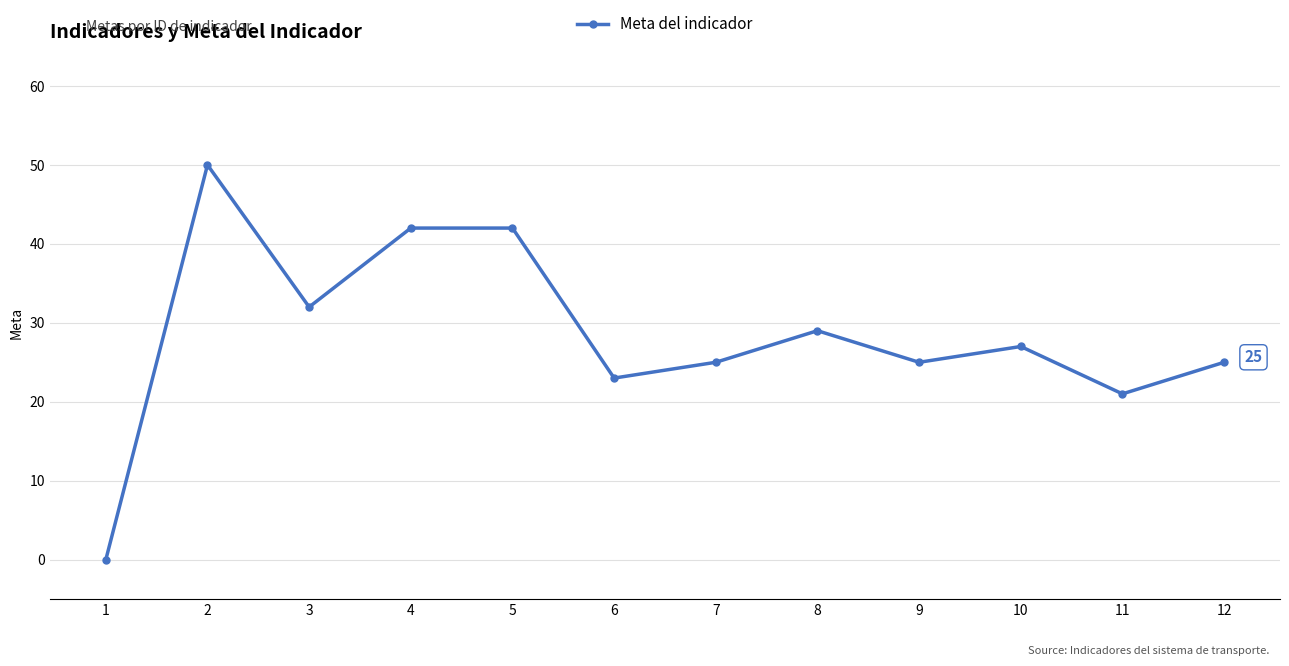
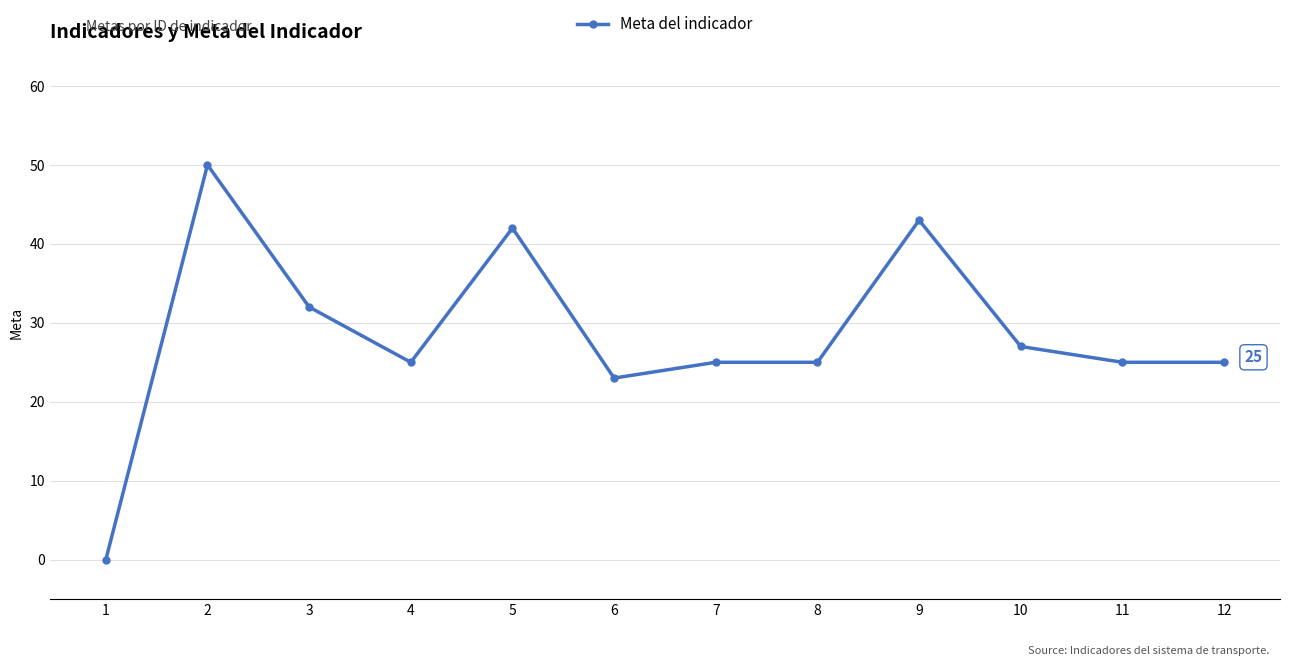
  {
    "1": 0,
    "2": 50,
    "3": 32,
-   "4": 42,
+   "4": 25,
    "5": 42,
    "6": 23,
    "7": 25,
-   "8": 29,
-   "9": 25,
+   "8": 25,
+   "9": 43,
    "10": 27,
-   "11": 21
+   "11": 25
  }
